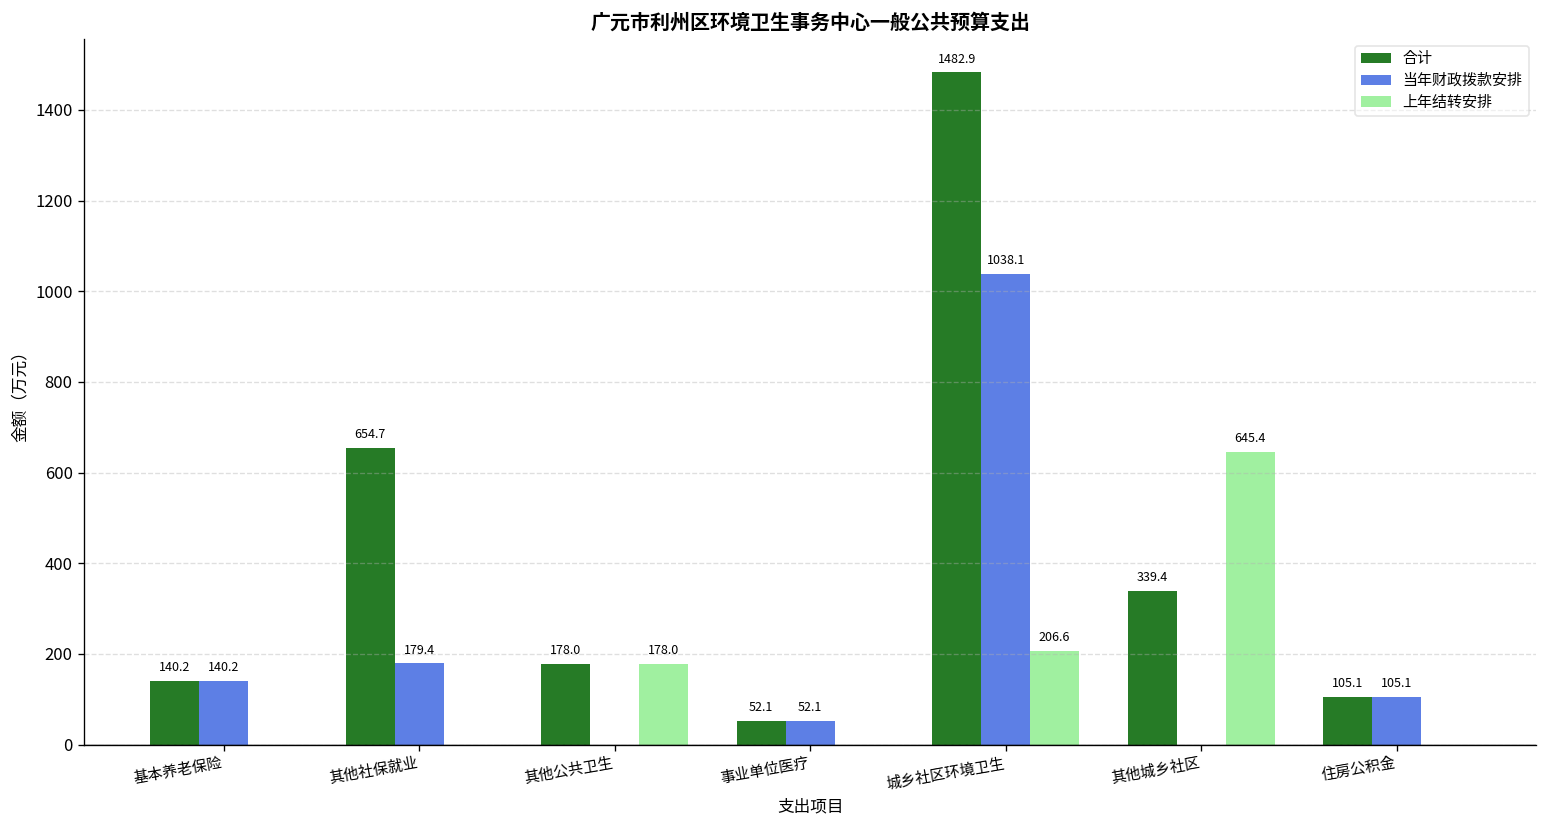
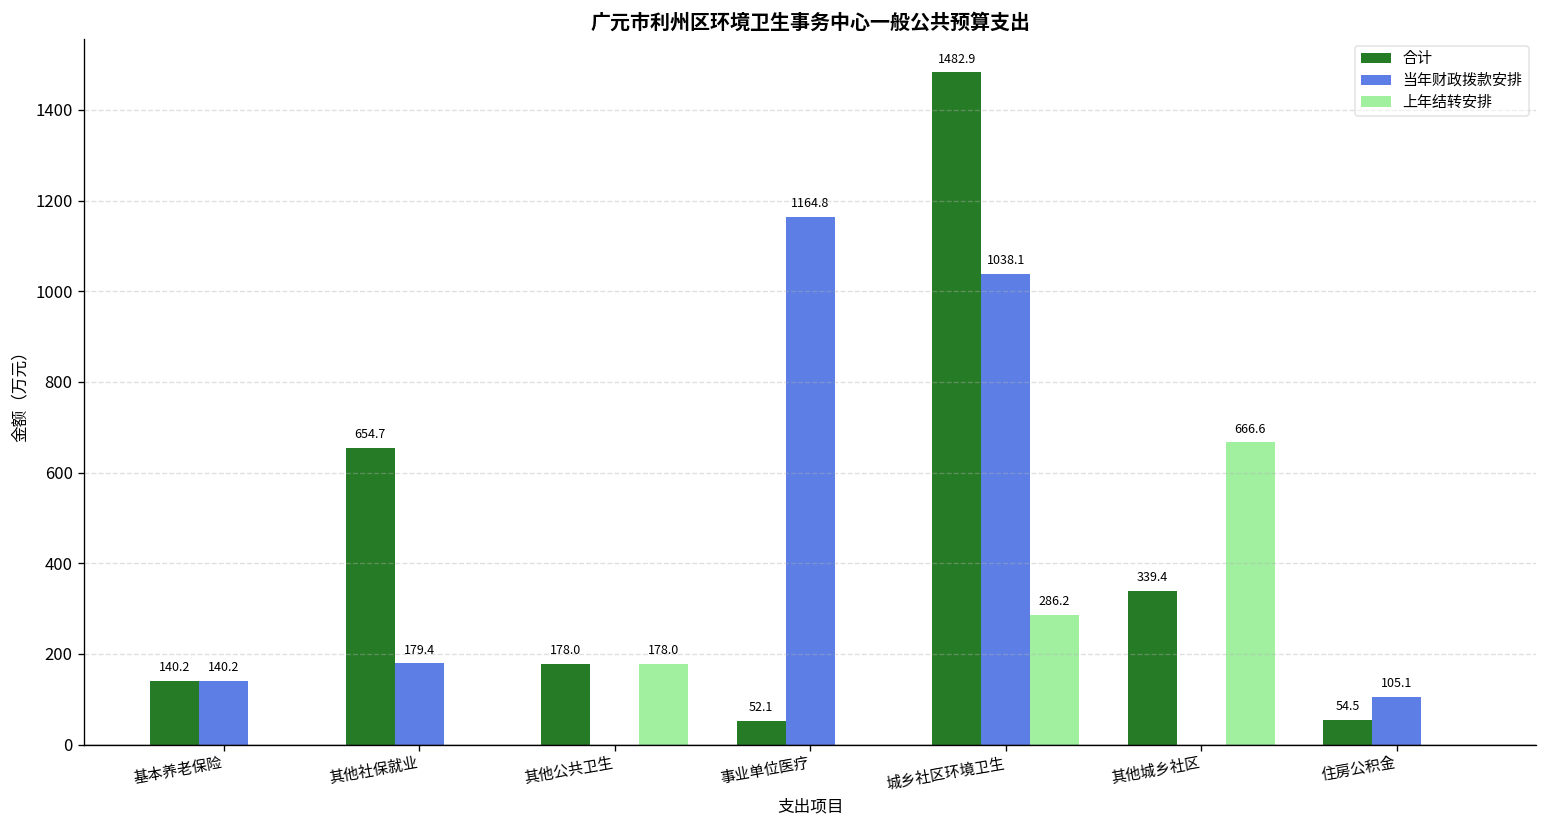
  {
    "合计": {
      "基本养老保险": 140.2,
      "其他社保就业": 654.7,
      "其他公共卫生": 178.0,
      "事业单位医疗": 52.1,
      "城乡社区环境卫生": 1482.9,
      "其他城乡社区": 339.4,
-     "住房公积金": 105.1
+     "住房公积金": 54.5
    },
    "当年财政拨款安排": {
      "基本养老保险": 140.2,
      "其他社保就业": 179.4,
-     "事业单位医疗": 52.1,
+     "事业单位医疗": 1164.8,
      "城乡社区环境卫生": 1038.1,
      "住房公积金": 105.1
    },
    "上年结转安排": {
      "其他公共卫生": 178.0,
-     "城乡社区环境卫生": 206.6,
-     "其他城乡社区": 645.4
+     "城乡社区环境卫生": 286.2,
+     "其他城乡社区": 666.6
    }
  }
